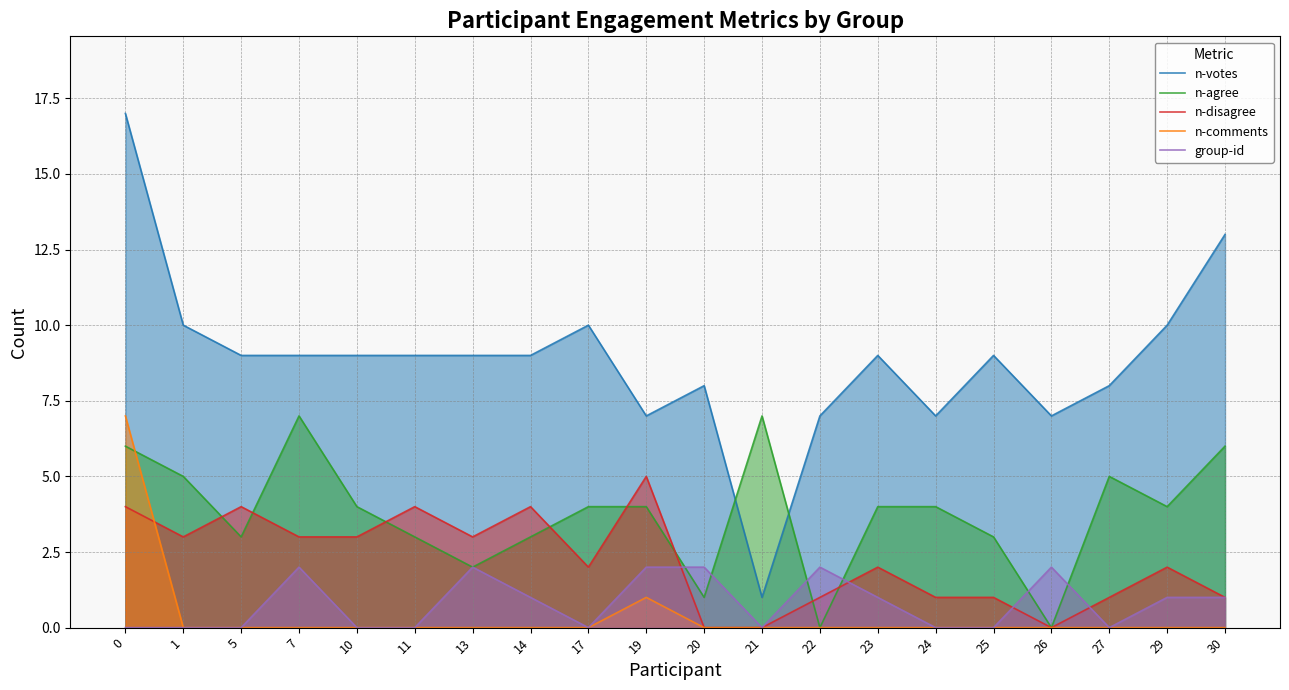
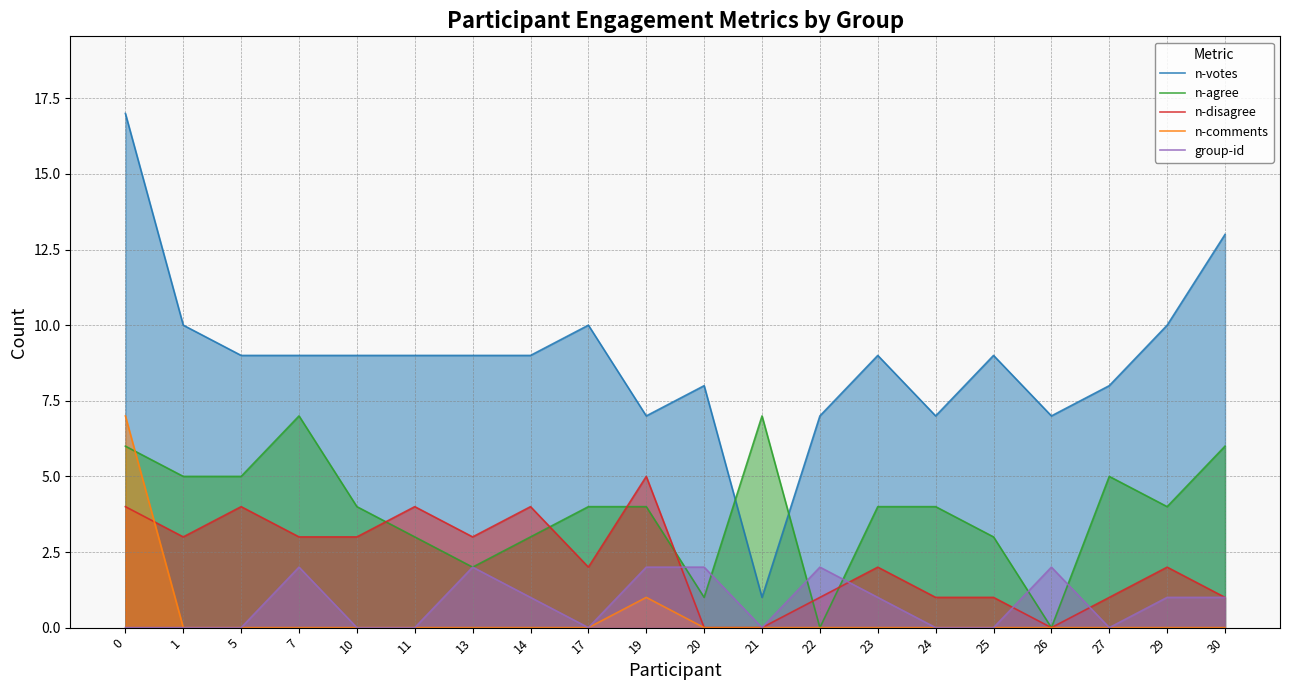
  {
    "n-votes": {
      "0": 17,
      "1": 10,
      "5": 9,
      "7": 9,
      "10": 9,
      "11": 9,
      "13": 9,
      "14": 9,
      "17": 10,
      "19": 7,
      "20": 8,
      "21": 1,
      "22": 7,
      "23": 9,
      "24": 7,
      "25": 9,
      "26": 7,
      "27": 8,
      "29": 10,
      "30": 13
    },
    "n-agree": {
      "0": 6,
      "1": 5,
-     "5": 3,
+     "5": 5,
      "7": 7,
      "10": 4,
      "11": 3,
      "14": 3,
      "17": 4,
      "19": 4,
      "20": 1,
      "21": 7,
      "23": 4,
      "24": 4,
      "25": 3,
      "27": 5,
      "29": 4,
      "30": 6
    },
    "n-disagree": {
      "0": 4,
      "1": 3,
      "5": 4,
      "7": 3,
      "10": 3,
      "11": 4,
      "13": 3,
      "14": 4,
      "17": 2,
      "19": 5,
      "22": 1,
      "23": 2,
      "24": 1,
      "25": 1,
      "27": 1,
      "29": 2
    },
    "n-comments": {
      "0": 7,
      "7": 0,
      "13": 0,
      "14": 0,
      "19": 1,
      "23": 0,
      "29": 0,
      "30": 0
    },
    "group-id": {
      "0": 0,
      "7": 2,
      "14": 1,
      "19": 2,
      "20": 2,
      "22": 2,
      "23": 1,
      "26": 2,
      "29": 1
    }
  }
